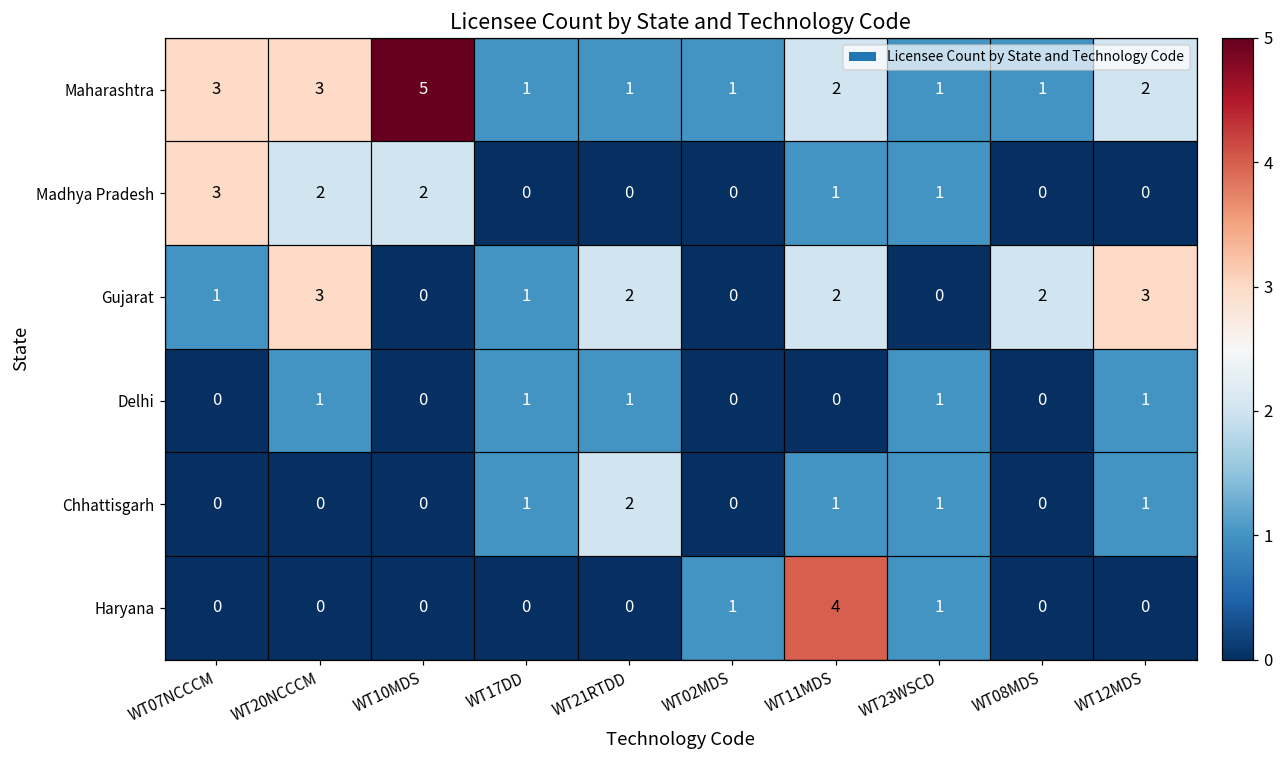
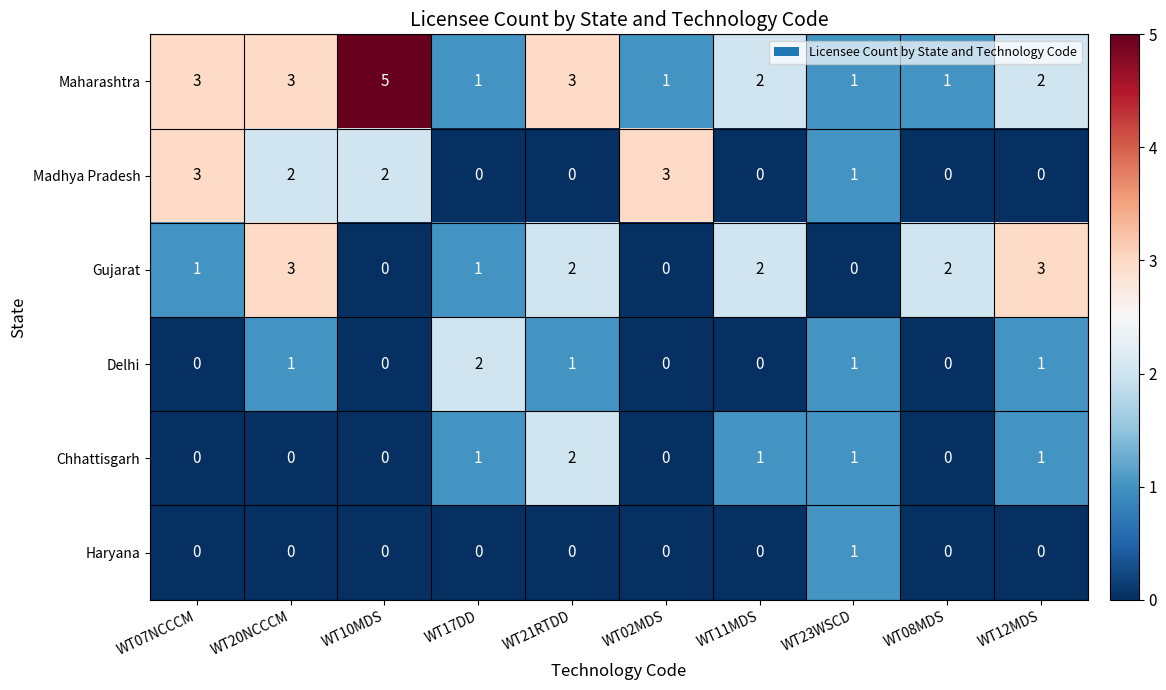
  {
    "Maharashtra": {
      "WT07NCCCM": 3,
      "WT20NCCCM": 3,
      "WT10MDS": 5,
      "WT17DD": 1,
-     "WT21RTDD": 1,
+     "WT21RTDD": 3,
      "WT02MDS": 1,
      "WT11MDS": 2,
      "WT23WSCD": 1,
      "WT08MDS": 1,
      "WT12MDS": 2
    },
    "Madhya Pradesh": {
      "WT07NCCCM": 3,
      "WT20NCCCM": 2,
      "WT10MDS": 2,
      "WT17DD": 0,
      "WT21RTDD": 0,
-     "WT02MDS": 0,
-     "WT11MDS": 1,
+     "WT02MDS": 3,
+     "WT11MDS": 0,
      "WT23WSCD": 1,
      "WT08MDS": 0,
      "WT12MDS": 0
    },
    "Gujarat": {
      "WT07NCCCM": 1,
      "WT20NCCCM": 3,
      "WT10MDS": 0,
      "WT17DD": 1,
      "WT21RTDD": 2,
      "WT02MDS": 0,
      "WT11MDS": 2,
      "WT23WSCD": 0,
      "WT08MDS": 2,
      "WT12MDS": 3
    },
    "Delhi": {
      "WT07NCCCM": 0,
      "WT20NCCCM": 1,
      "WT10MDS": 0,
-     "WT17DD": 1,
+     "WT17DD": 2,
      "WT21RTDD": 1,
      "WT02MDS": 0,
      "WT11MDS": 0,
      "WT23WSCD": 1,
      "WT08MDS": 0,
      "WT12MDS": 1
    },
    "Chhattisgarh": {
      "WT07NCCCM": 0,
      "WT20NCCCM": 0,
      "WT10MDS": 0,
      "WT17DD": 1,
      "WT21RTDD": 2,
      "WT02MDS": 0,
      "WT11MDS": 1,
      "WT23WSCD": 1,
      "WT08MDS": 0,
      "WT12MDS": 1
    },
    "Haryana": {
      "WT07NCCCM": 0,
      "WT20NCCCM": 0,
      "WT10MDS": 0,
      "WT17DD": 0,
      "WT21RTDD": 0,
-     "WT02MDS": 1,
-     "WT11MDS": 4,
+     "WT02MDS": 0,
+     "WT11MDS": 0,
      "WT23WSCD": 1,
      "WT08MDS": 0,
      "WT12MDS": 0
    }
  }
